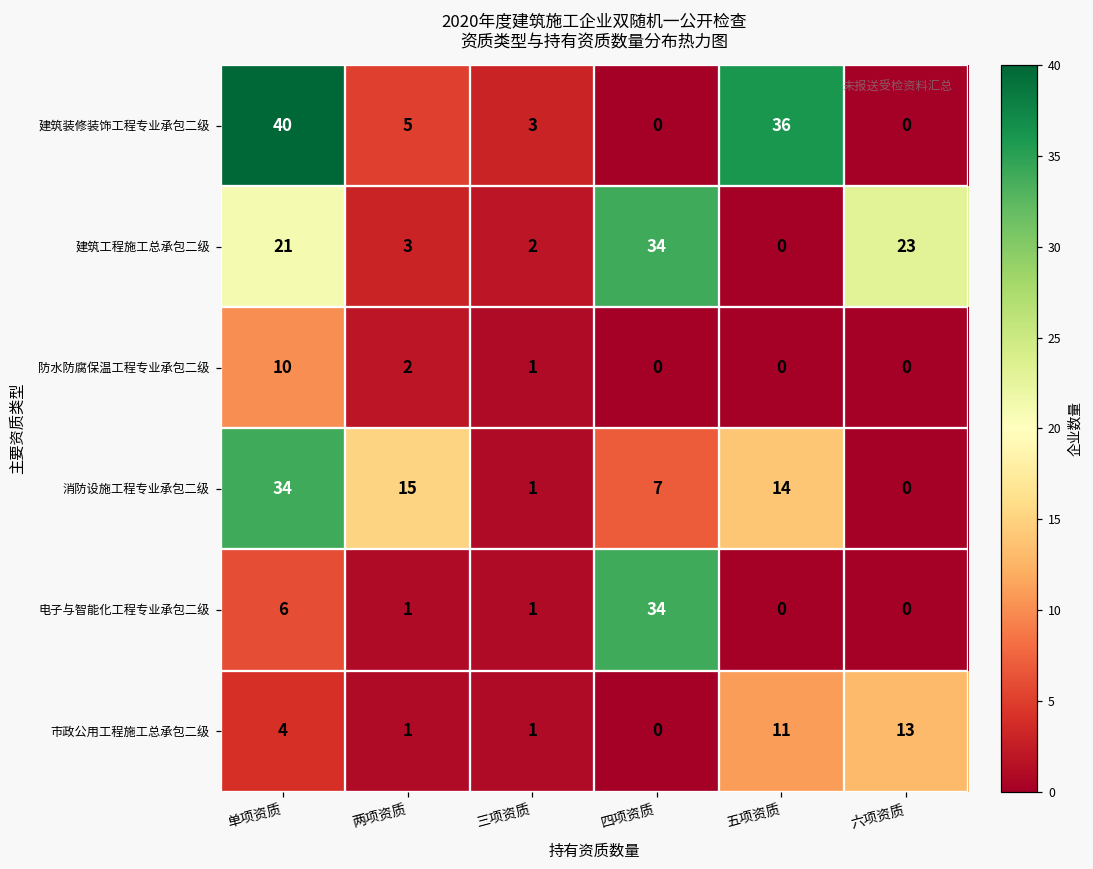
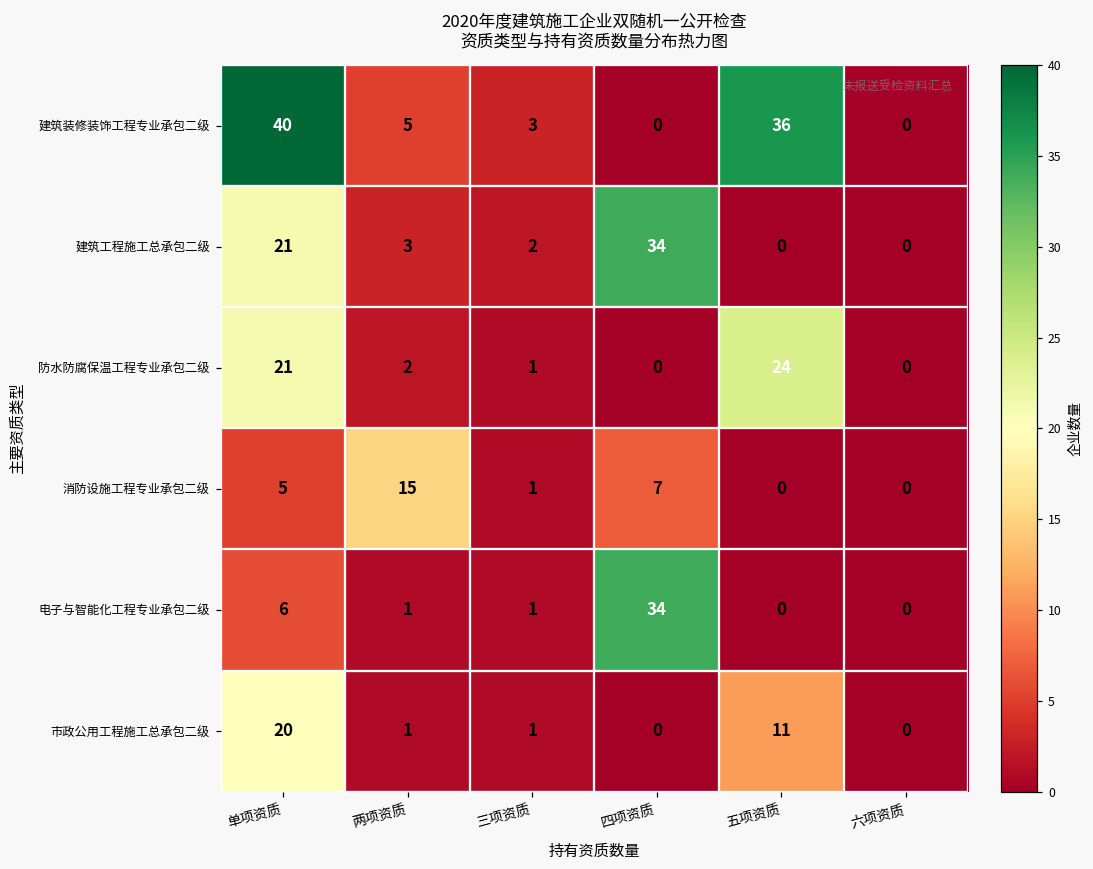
  {
    "建筑装修装饰工程专业承包二级": {
      "单项资质": 40,
      "两项资质": 5,
      "三项资质": 3,
      "四项资质": 0,
      "五项资质": 36
    },
    "建筑工程施工总承包二级": {
      "单项资质": 21,
      "两项资质": 3,
      "三项资质": 2,
      "四项资质": 34,
      "五项资质": 0,
-     "六项资质": 23
+     "六项资质": 0
    },
    "防水防腐保温工程专业承包二级": {
-     "单项资质": 10,
+     "单项资质": 21,
      "两项资质": 2,
      "三项资质": 1,
      "四项资质": 0,
-     "五项资质": 0,
+     "五项资质": 24,
      "六项资质": 0
    },
    "消防设施工程专业承包二级": {
-     "单项资质": 34,
+     "单项资质": 5,
      "两项资质": 15,
      "三项资质": 1,
      "四项资质": 7,
-     "五项资质": 14,
+     "五项资质": 0,
      "六项资质": 0
    },
    "电子与智能化工程专业承包二级": {
      "单项资质": 6,
      "两项资质": 1,
      "三项资质": 1,
      "四项资质": 34,
      "五项资质": 0,
      "六项资质": 0
    },
    "市政公用工程施工总承包二级": {
-     "单项资质": 4,
+     "单项资质": 20,
      "两项资质": 1,
      "三项资质": 1,
      "四项资质": 0,
      "五项资质": 11,
-     "六项资质": 13
+     "六项资质": 0
    }
  }
